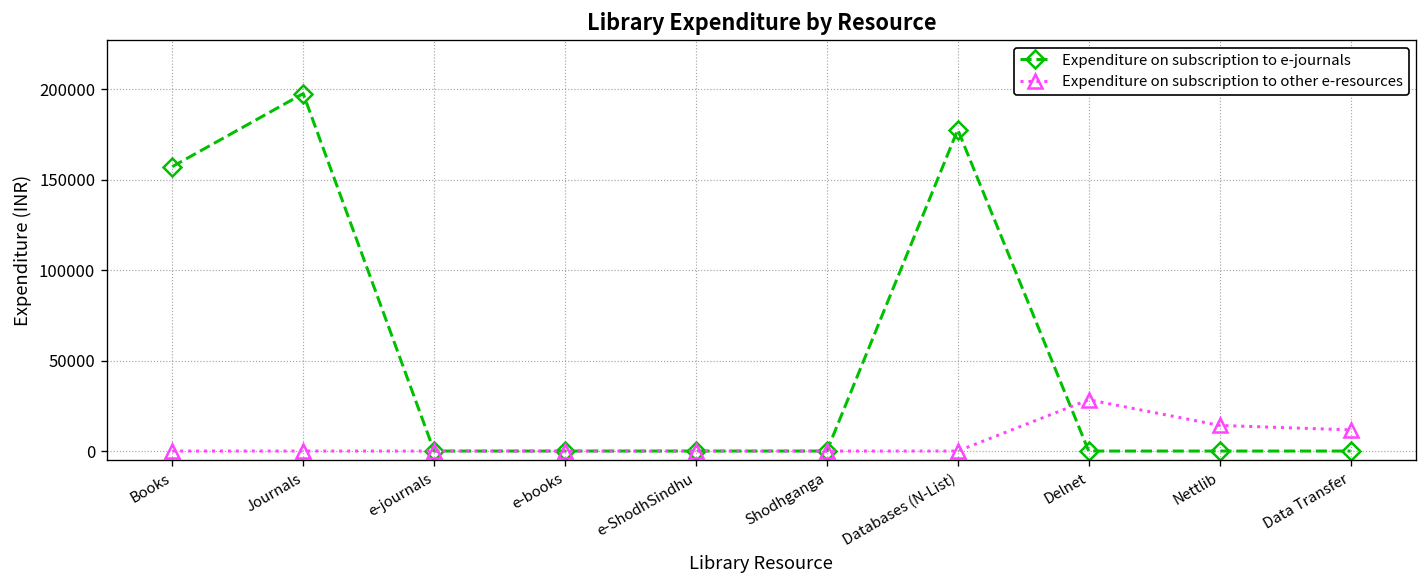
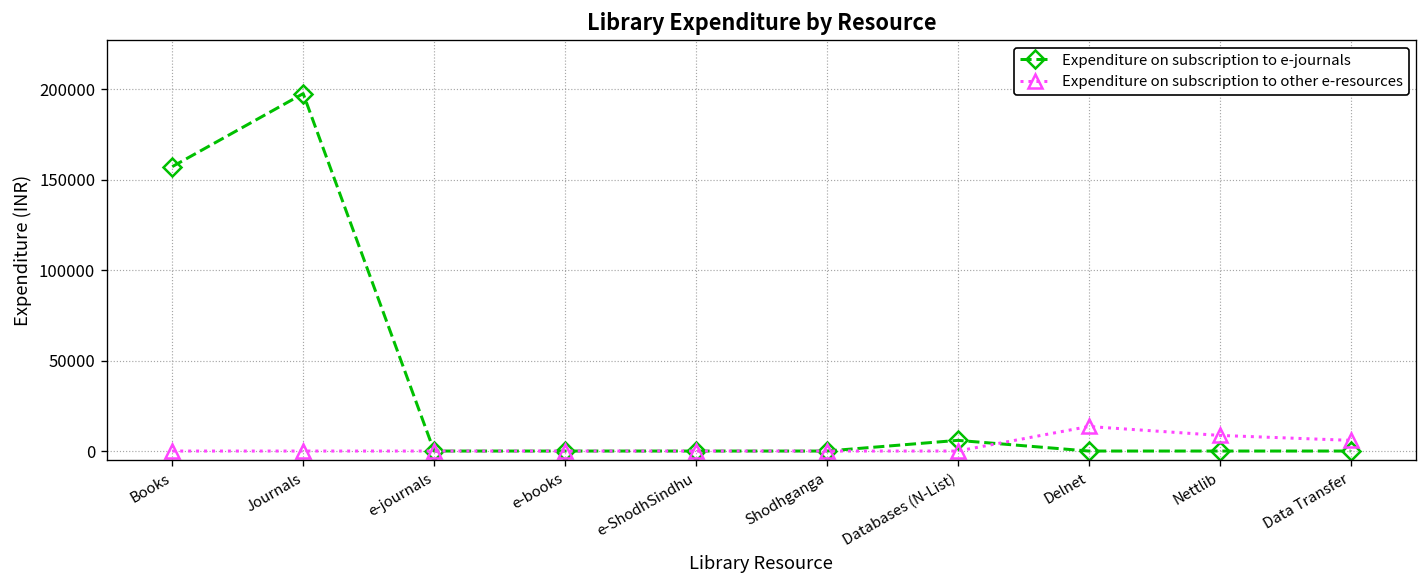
  {
    "Expenditure on subscription to e-journals": {
      "Books": 157000,
      "Journals": 198000,
-     "Databases (N-List)": 178000,
+     "Databases (N-List)": 6000,
      "Delnet": 0,
      "Nettlib": 0,
      "Data Transfer": 0
    },
    "Expenditure on subscription to other e-resources": {
      "Books": 0,
      "Journals": 0,
      "Databases (N-List)": 0,
-     "Delnet": 28000,
-     "Nettlib": 14000,
-     "Data Transfer": 12000
+     "Delnet": 14000,
+     "Nettlib": 9000,
+     "Data Transfer": 6000
    }
  }
